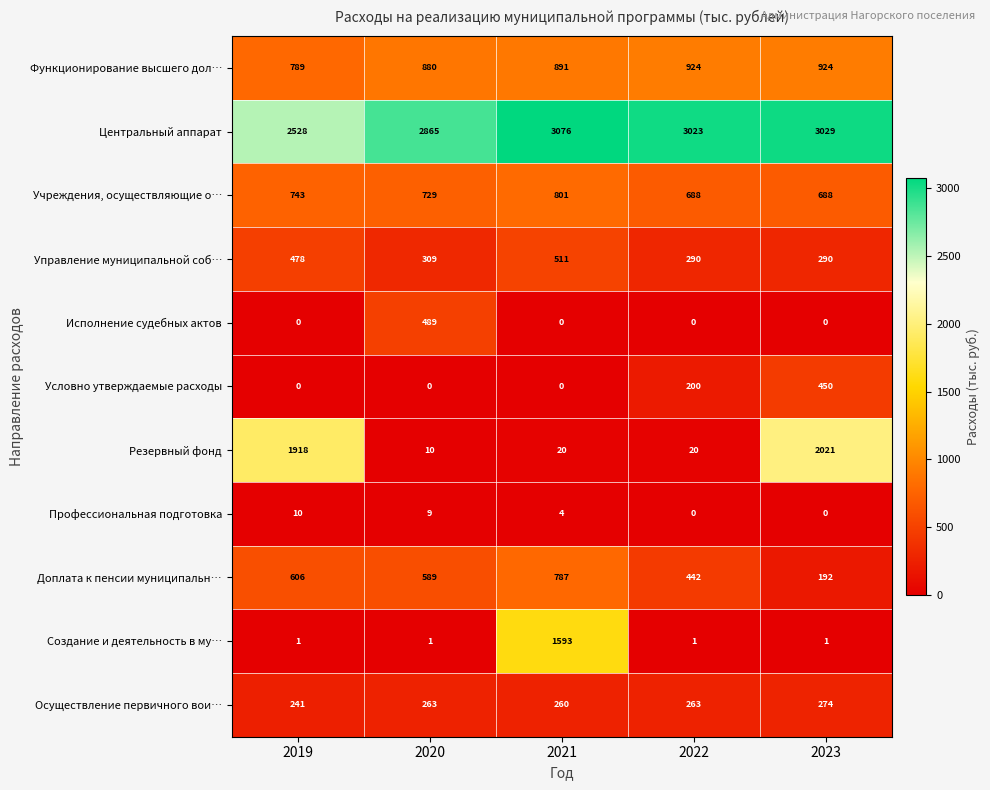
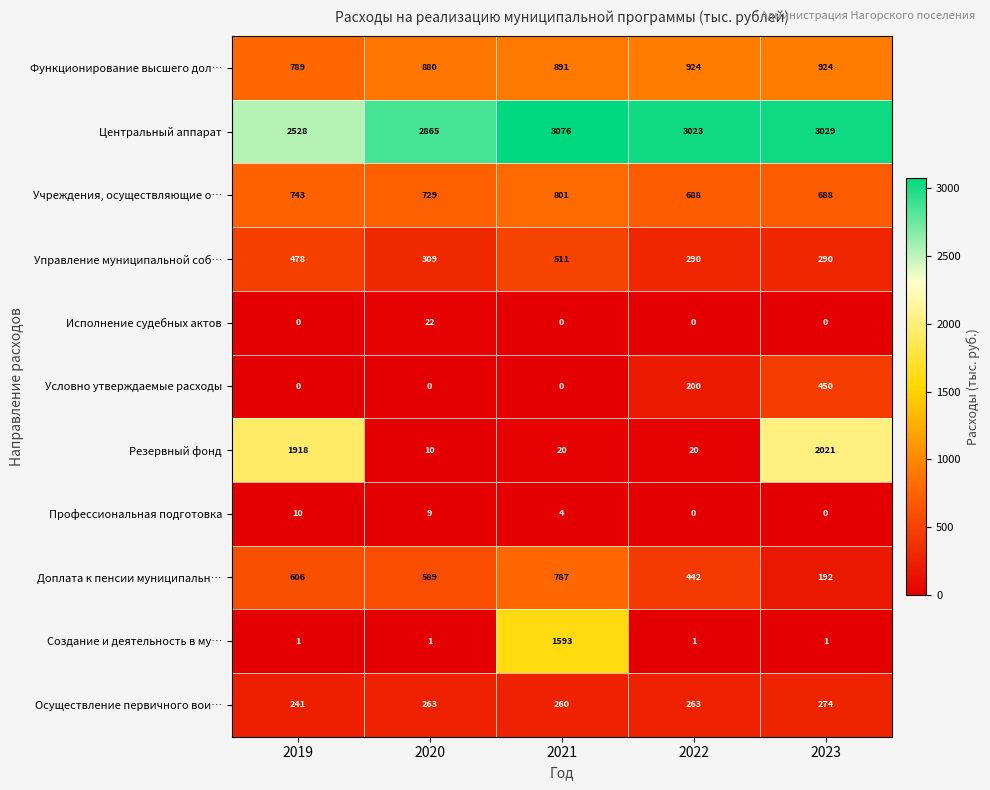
  {
    "Функционирование высшего дол…": {
      "2019": 789,
      "2020": 880,
      "2021": 891,
      "2022": 924,
      "2023": 924
    },
    "Центральный аппарат": {
      "2019": 2528,
      "2020": 2865,
      "2021": 3076,
      "2022": 3023,
      "2023": 3029
    },
    "Учреждения, осуществляющие о…": {
      "2019": 743,
      "2020": 729,
      "2021": 801,
      "2022": 688,
      "2023": 688
    },
    "Управление муниципальной соб…": {
      "2019": 478,
      "2020": 309,
      "2021": 511,
      "2022": 290,
      "2023": 290
    },
    "Исполнение судебных актов": {
      "2019": 0,
-     "2020": 489,
+     "2020": 22,
      "2021": 0,
      "2022": 0,
      "2023": 0
    },
    "Условно утверждаемые расходы": {
      "2019": 0,
      "2020": 0,
      "2021": 0,
      "2022": 200,
      "2023": 450
    },
    "Резервный фонд": {
      "2019": 1918,
      "2020": 10,
      "2021": 20,
      "2022": 20,
      "2023": 2021
    },
    "Профессиональная подготовка": {
      "2019": 10,
      "2020": 9,
      "2021": 4,
      "2022": 0,
      "2023": 0
    },
    "Доплата к пенсии муниципальн…": {
      "2019": 606,
      "2020": 589,
      "2021": 787,
      "2022": 442,
      "2023": 192
    },
    "Создание и деятельность в му…": {
      "2019": 1,
      "2020": 1,
      "2021": 1593,
      "2022": 1,
      "2023": 1
    },
    "Осуществление первичного вои…": {
      "2019": 241,
      "2020": 263,
      "2021": 260,
      "2022": 263,
      "2023": 274
    }
  }
